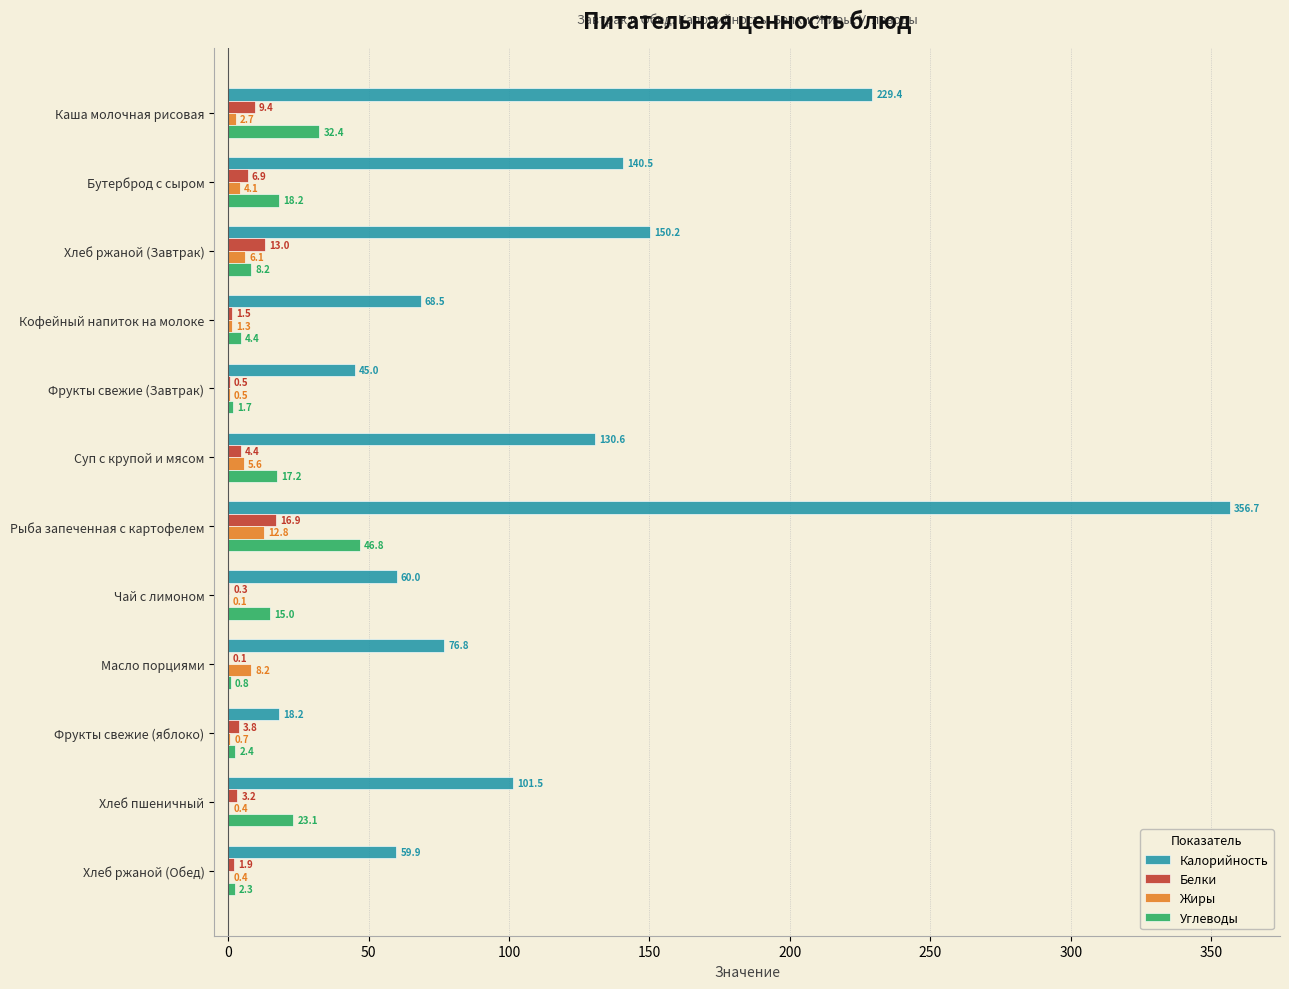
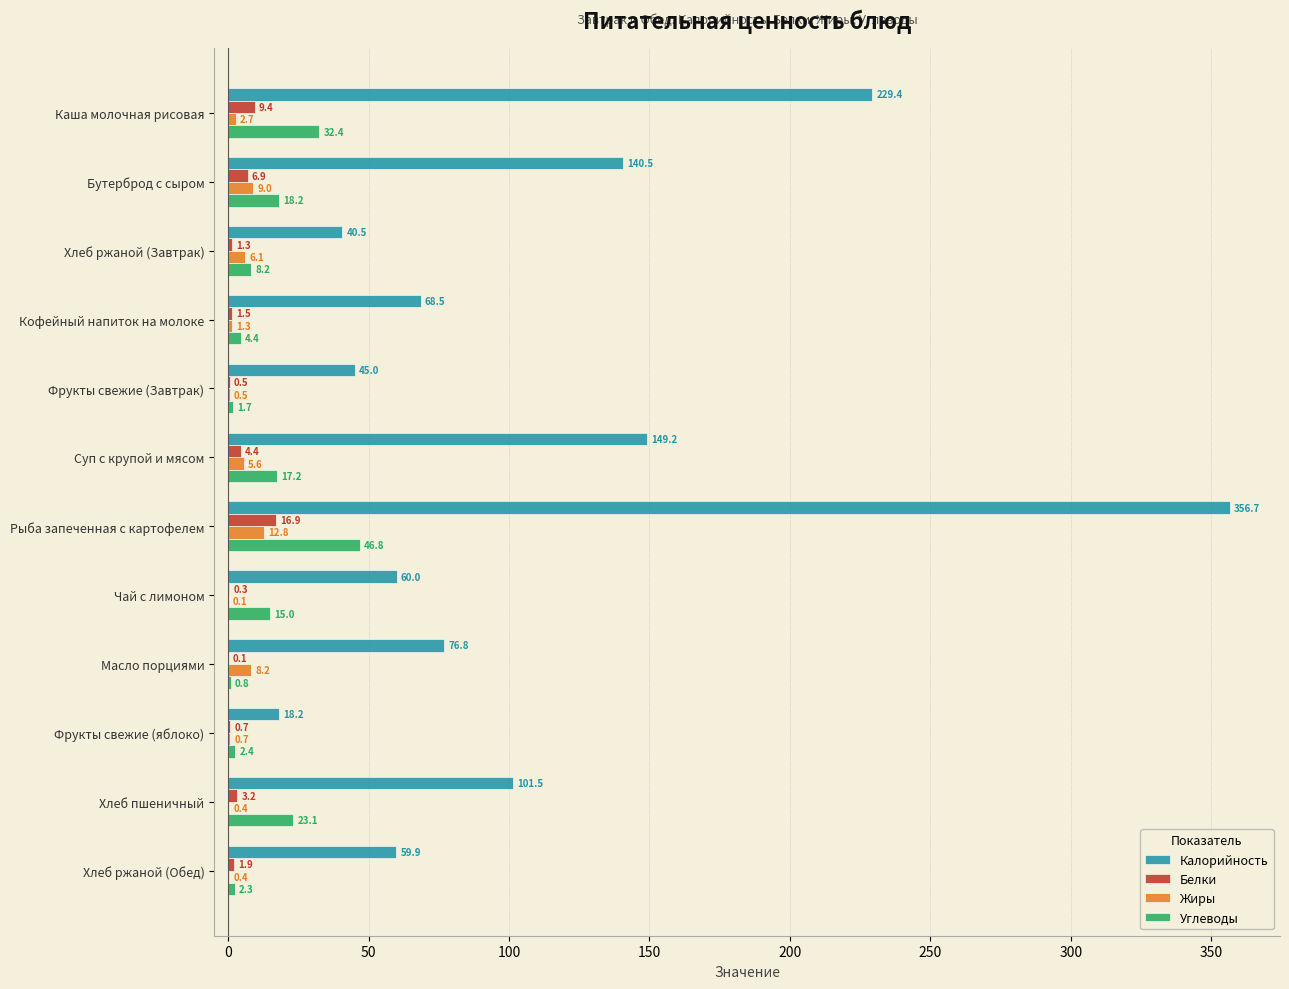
  {
    "Калорийность": {
      "Каша молочная рисовая": 229.4,
      "Бутерброд с сыром": 140.5,
-     "Хлеб ржаной (Завтрак)": 150.2,
+     "Хлеб ржаной (Завтрак)": 40.5,
      "Кофейный напиток на молоке": 68.5,
      "Фрукты свежие (Завтрак)": 45.0,
-     "Суп с крупой и мясом": 130.6,
+     "Суп с крупой и мясом": 149.2,
      "Рыба запеченная с картофелем": 356.7,
      "Чай с лимоном": 60.0,
      "Масло порциями": 76.8,
      "Фрукты свежие (яблоко)": 18.2,
      "Хлеб пшеничный": 101.5,
      "Хлеб ржаной (Обед)": 59.9
    },
    "Белки": {
      "Каша молочная рисовая": 9.4,
      "Бутерброд с сыром": 6.9,
-     "Хлеб ржаной (Завтрак)": 13.0,
+     "Хлеб ржаной (Завтрак)": 1.3,
      "Кофейный напиток на молоке": 1.5,
      "Фрукты свежие (Завтрак)": 0.5,
      "Суп с крупой и мясом": 4.4,
      "Рыба запеченная с картофелем": 16.9,
      "Чай с лимоном": 0.3,
      "Масло порциями": 0.1,
-     "Фрукты свежие (яблоко)": 3.8,
+     "Фрукты свежие (яблоко)": 0.7,
      "Хлеб пшеничный": 3.2,
      "Хлеб ржаной (Обед)": 1.9
    },
    "Жиры": {
      "Каша молочная рисовая": 2.7,
-     "Бутерброд с сыром": 4.1,
+     "Бутерброд с сыром": 9.0,
      "Хлеб ржаной (Завтрак)": 6.1,
      "Кофейный напиток на молоке": 1.3,
      "Фрукты свежие (Завтрак)": 0.5,
      "Суп с крупой и мясом": 5.6,
      "Рыба запеченная с картофелем": 12.8,
      "Чай с лимоном": 0.1,
      "Масло порциями": 8.2,
      "Фрукты свежие (яблоко)": 0.7,
      "Хлеб пшеничный": 0.4,
      "Хлеб ржаной (Обед)": 0.4
    },
    "Углеводы": {
      "Каша молочная рисовая": 32.4,
      "Бутерброд с сыром": 18.2,
      "Хлеб ржаной (Завтрак)": 8.2,
      "Кофейный напиток на молоке": 4.4,
      "Фрукты свежие (Завтрак)": 1.7,
      "Суп с крупой и мясом": 17.2,
      "Рыба запеченная с картофелем": 46.8,
      "Чай с лимоном": 15.0,
      "Масло порциями": 0.8,
      "Фрукты свежие (яблоко)": 2.4,
      "Хлеб пшеничный": 23.1,
      "Хлеб ржаной (Обед)": 2.3
    }
  }
